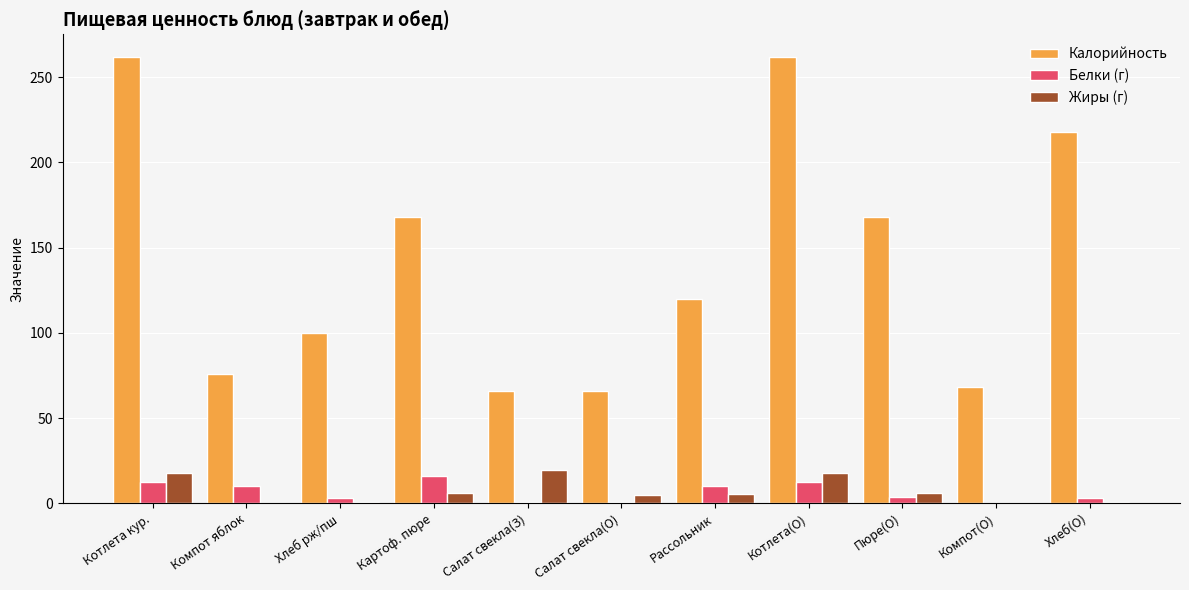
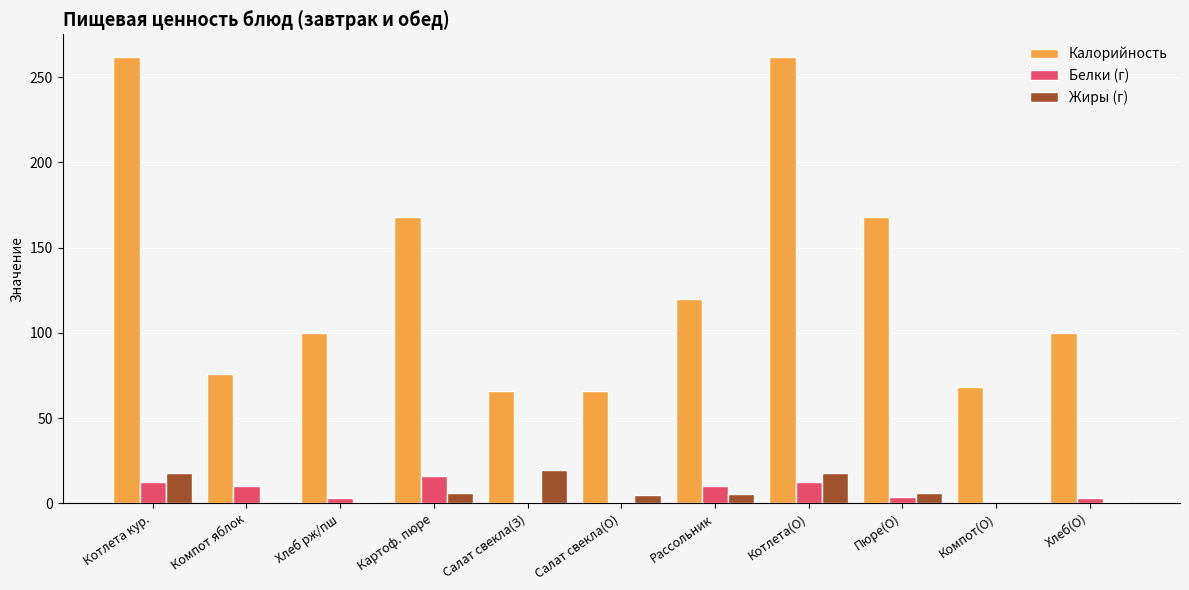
  {
    "Калорийность": {
      "Котлета кур.": 262,
      "Компот яблок": 76,
      "Хлеб рж/пш": 100,
      "Картоф. пюре": 168,
      "Салат свекла(З)": 66,
      "Салат свекла(О)": 66,
      "Рассольник": 120,
      "Котлета(О)": 262,
      "Пюре(О)": 168,
      "Компот(О)": 68,
-     "Хлеб(О)": 218
+     "Хлеб(О)": 100
    },
    "Белки (г)": {
      "Котлета кур.": 13,
      "Компот яблок": 10,
      "Хлеб рж/пш": 3,
      "Картоф. пюре": 16,
      "Рассольник": 10,
      "Котлета(О)": 13,
      "Пюре(О)": 4,
      "Хлеб(О)": 3
    },
    "Жиры (г)": {
      "Котлета кур.": 18,
      "Картоф. пюре": 6,
      "Салат свекла(З)": 20,
      "Салат свекла(О)": 5,
      "Рассольник": 5,
      "Котлета(О)": 18,
      "Пюре(О)": 6
    }
  }
